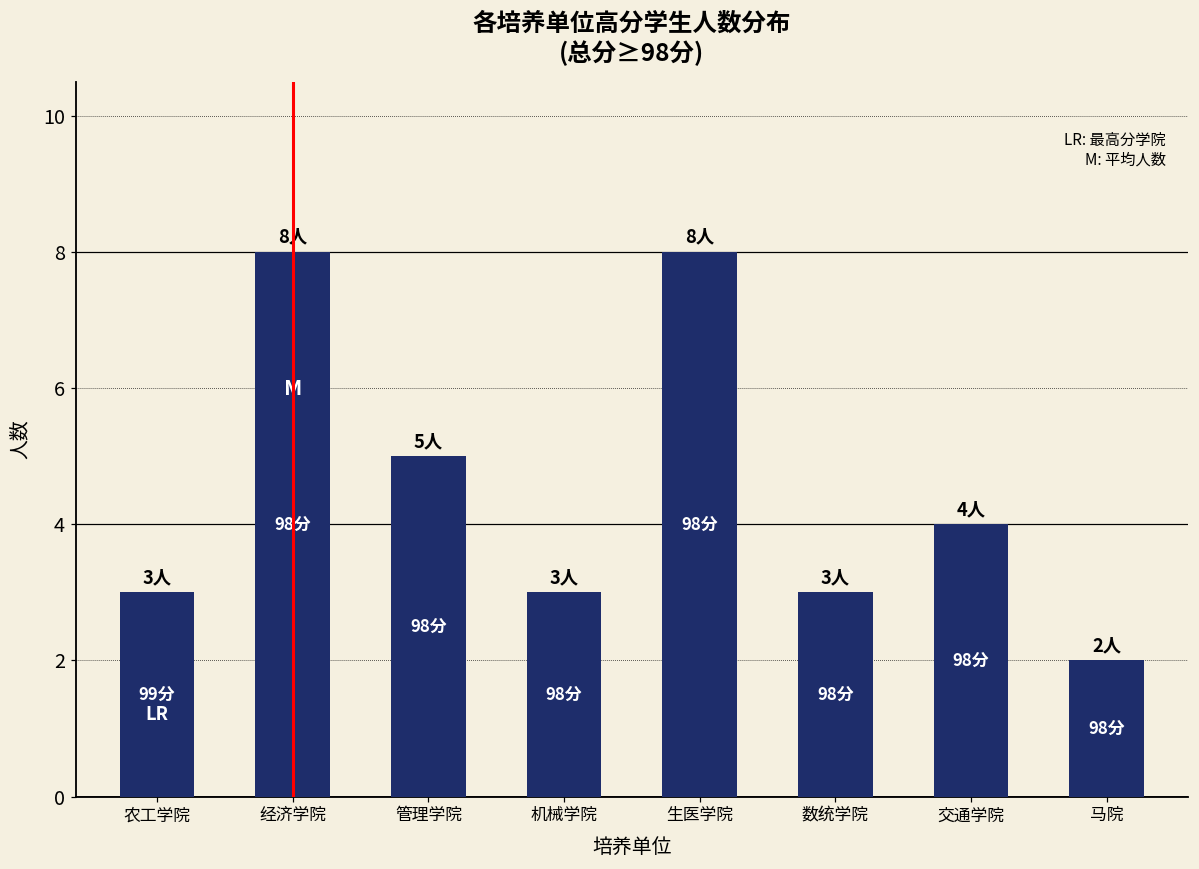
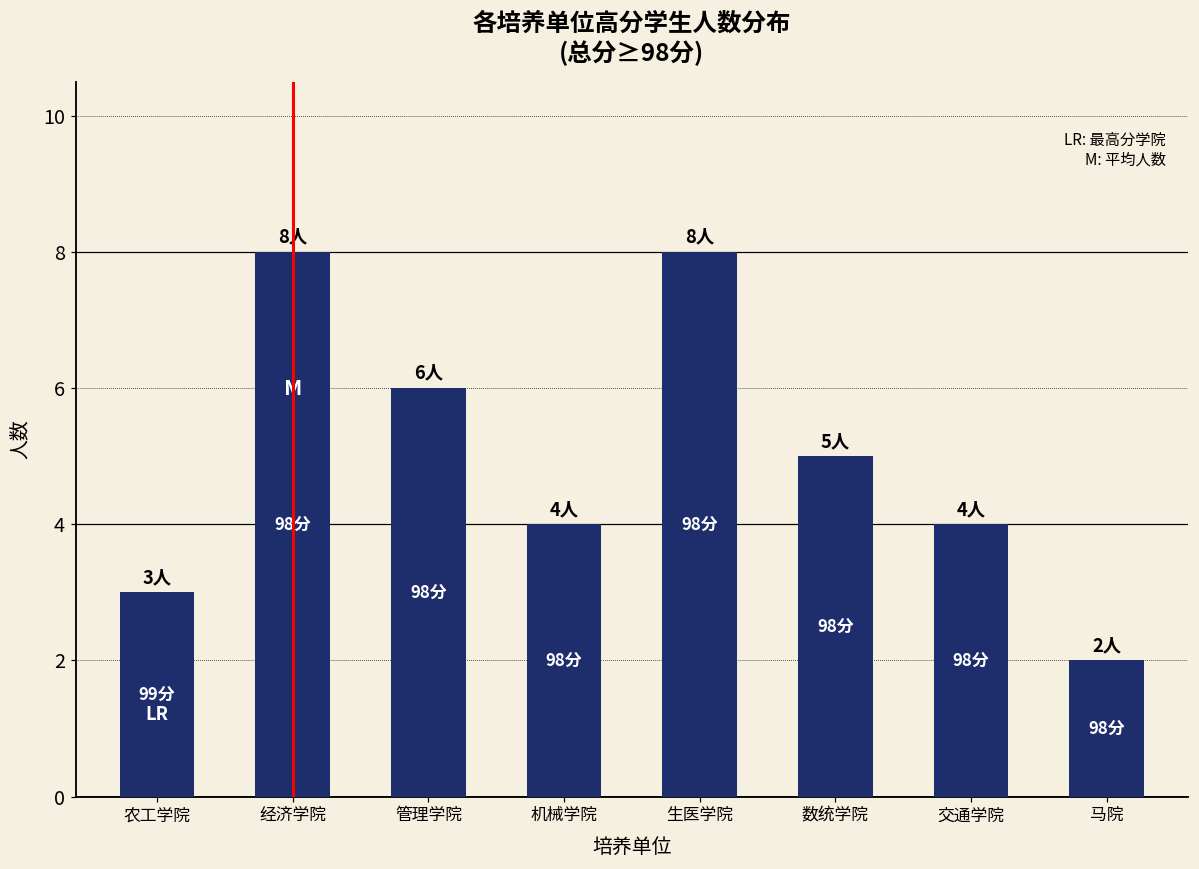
  {
    "农工学院": "3人",
    "经济学院": "8人",
-   "管理学院": "5人",
-   "机械学院": "3人",
+   "管理学院": "6人",
+   "机械学院": "4人",
    "生医学院": "8人",
-   "数统学院": "3人",
+   "数统学院": "5人",
    "交通学院": "4人",
    "马院": "2人"
  }
